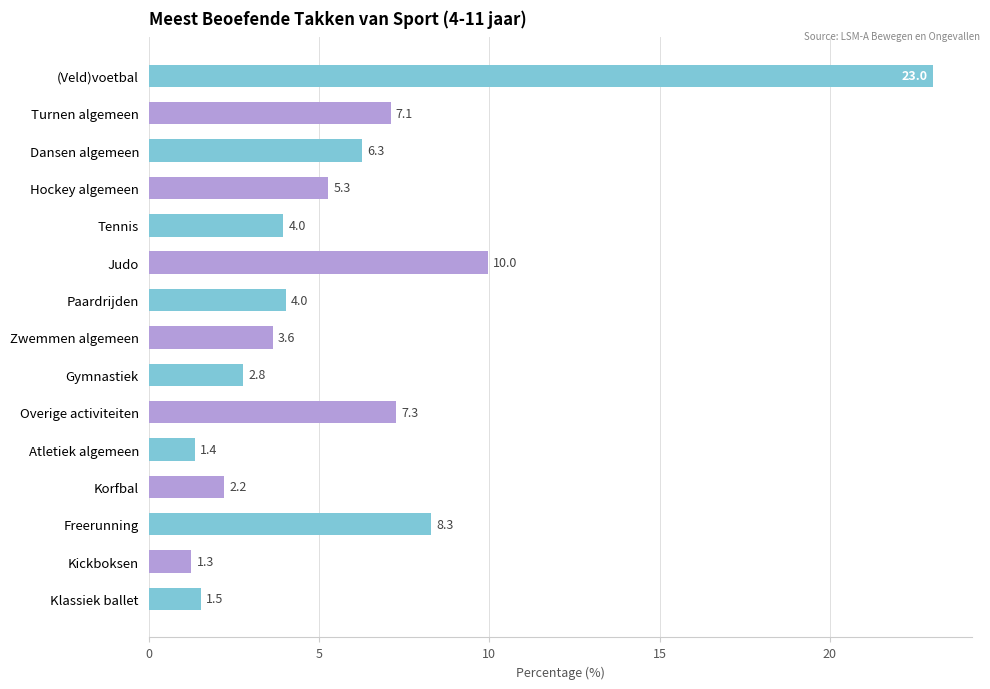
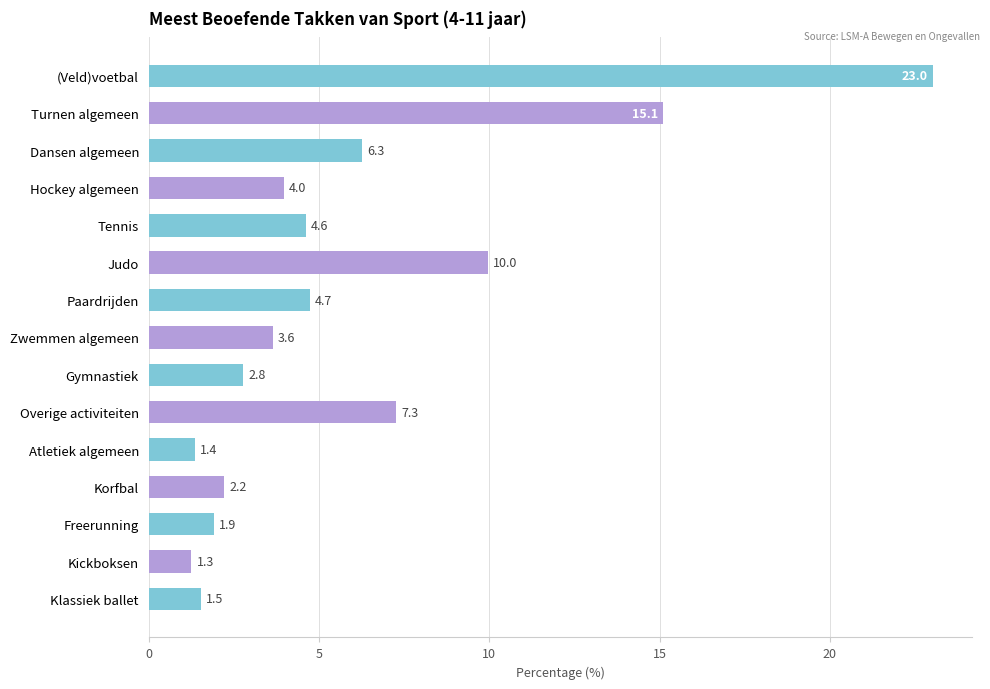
  {
    "(Veld)voetbal": 23.0,
-   "Turnen algemeen": 7.1,
+   "Turnen algemeen": 15.1,
    "Dansen algemeen": 6.3,
-   "Hockey algemeen": 5.3,
-   "Tennis": 4.0,
+   "Hockey algemeen": 4.0,
+   "Tennis": 4.6,
    "Judo": 10.0,
-   "Paardrijden": 4.0,
+   "Paardrijden": 4.7,
    "Zwemmen algemeen": 3.6,
    "Gymnastiek": 2.8,
    "Overige activiteiten": 7.3,
    "Atletiek algemeen": 1.4,
    "Korfbal": 2.2,
-   "Freerunning": 8.3,
+   "Freerunning": 1.9,
    "Kickboksen": 1.3,
    "Klassiek ballet": 1.5
  }
